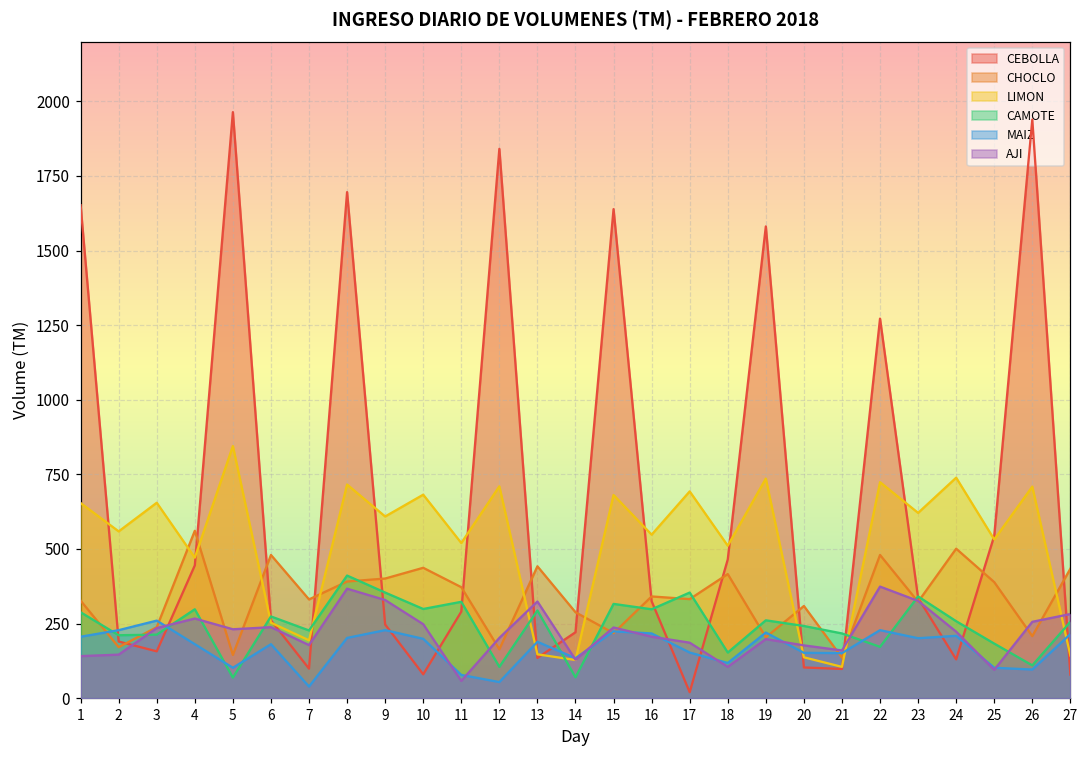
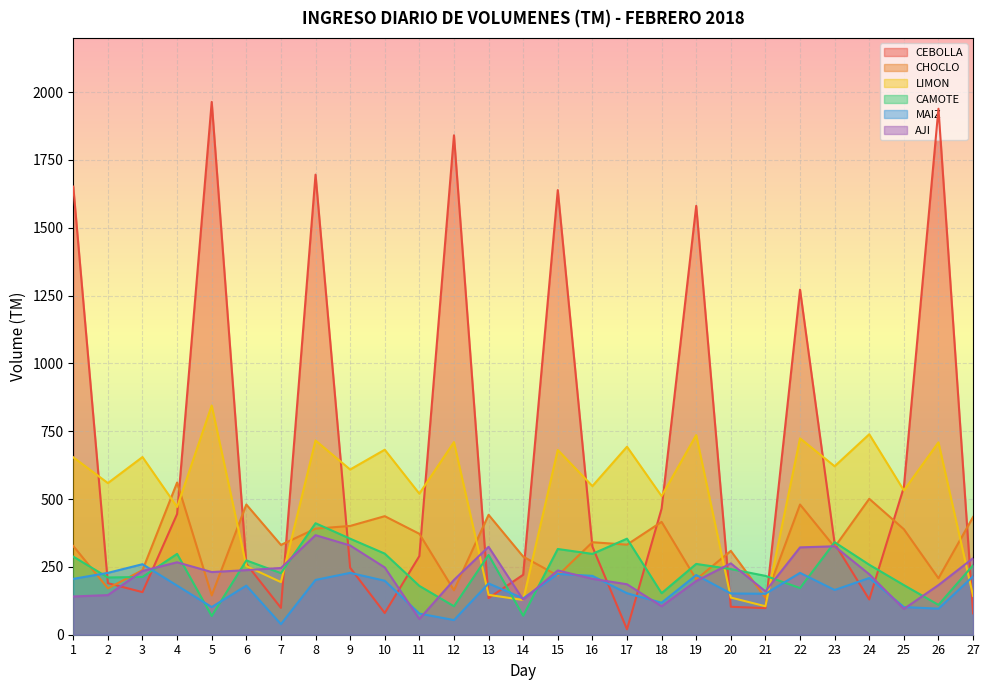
  {
    "CAMOTE": {
      "1": 290,
      "2": 210,
      "3": 210,
      "4": 300,
      "5": 70,
      "6": 270,
      "7": 230,
      "8": 410,
      "9": 350,
      "10": 300,
-     "11": 320,
+     "11": 180,
      "12": 110,
      "13": 290,
      "14": 70,
      "15": 320,
      "16": 300,
      "17": 350,
      "18": 150,
      "19": 260,
      "20": 240,
      "21": 220,
      "22": 170,
      "24": 260,
      "25": 180,
      "26": 110,
      "27": 260
    },
    "MAIZ": {
      "1": 210,
      "2": 230,
      "3": 260,
      "4": 180,
      "5": 100,
      "6": 180,
      "7": 40,
      "8": 200,
      "9": 230,
      "10": 200,
      "11": 80,
      "12": 50,
      "13": 190,
      "16": 220,
      "17": 150,
      "18": 120,
      "19": 220,
      "20": 150,
      "22": 230,
-     "23": 200,
+     "23": 170,
      "24": 210,
      "26": 100,
      "27": 220
    },
    "AJI": {
      "1": 140,
      "2": 150,
      "4": 270,
      "5": 230,
      "6": 240,
-     "7": 180,
+     "7": 250,
      "8": 370,
      "9": 330,
      "10": 250,
      "11": 60,
      "12": 200,
      "13": 320,
      "15": 240,
      "16": 210,
      "17": 190,
      "18": 110,
-     "20": 180,
-     "22": 370,
+     "20": 260,
+     "22": 320,
      "24": 220,
-     "26": 260,
+     "26": 180,
      "27": 280
    }
  }
